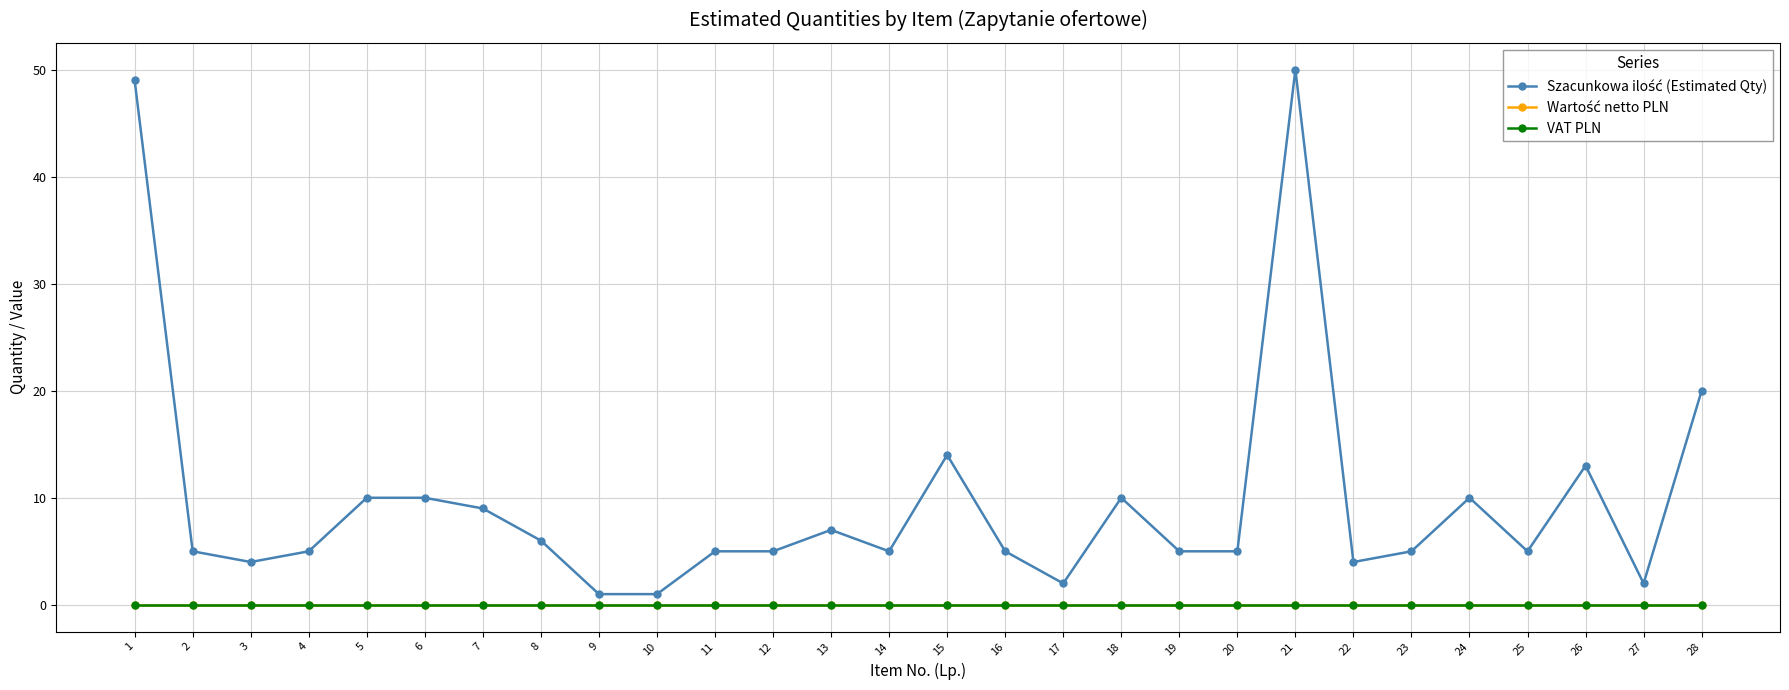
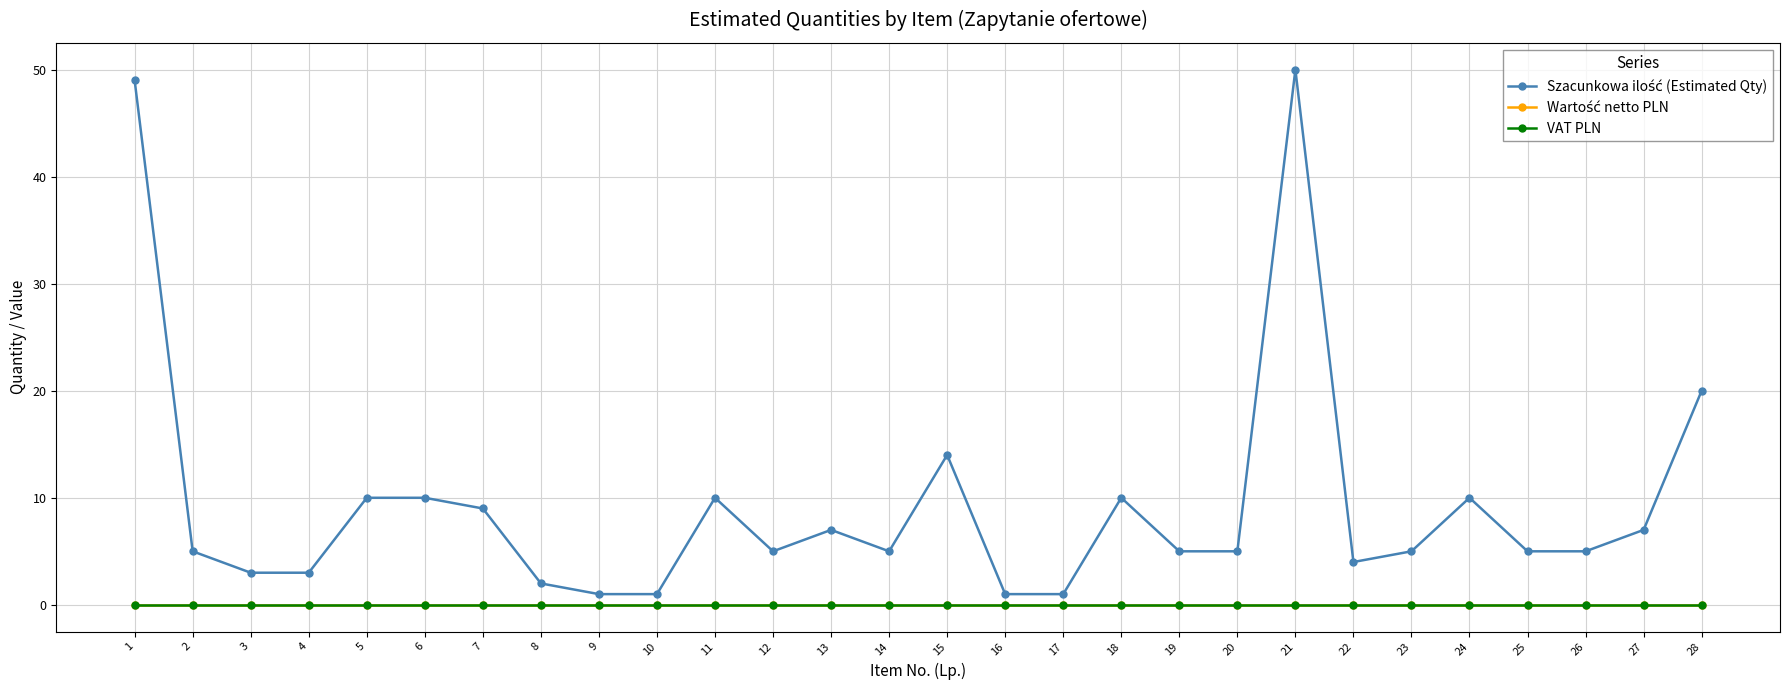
  {
    "Szacunkowa ilość (Estimated Qty)": {
      "1": 49,
      "2": 5,
-     "3": 4,
-     "4": 5,
+     "3": 3,
+     "4": 3,
      "5": 10,
      "6": 10,
      "7": 9,
-     "8": 6,
+     "8": 2,
      "9": 1,
      "10": 1,
-     "11": 5,
+     "11": 10,
      "12": 5,
      "13": 7,
      "14": 5,
      "15": 14,
-     "16": 5,
-     "17": 2,
+     "16": 1,
+     "17": 1,
      "18": 10,
      "19": 5,
      "20": 5,
      "21": 50,
      "22": 4,
      "23": 5,
      "24": 10,
      "25": 5,
-     "26": 13,
-     "27": 2,
+     "26": 5,
+     "27": 7,
      "28": 20
    },
    "VAT PLN": {
      "1": 0,
      "2": 0,
      "3": 0,
      "4": 0,
      "5": 0,
      "6": 0,
      "7": 0,
      "8": 0,
      "9": 0,
      "10": 0,
      "11": 0,
      "12": 0,
      "13": 0,
      "14": 0,
      "15": 0,
      "16": 0,
      "17": 0,
      "18": 0,
      "19": 0,
      "20": 0,
      "21": 0,
      "22": 0,
      "23": 0,
      "24": 0,
      "25": 0,
      "26": 0,
      "27": 0,
      "28": 0
    }
  }
